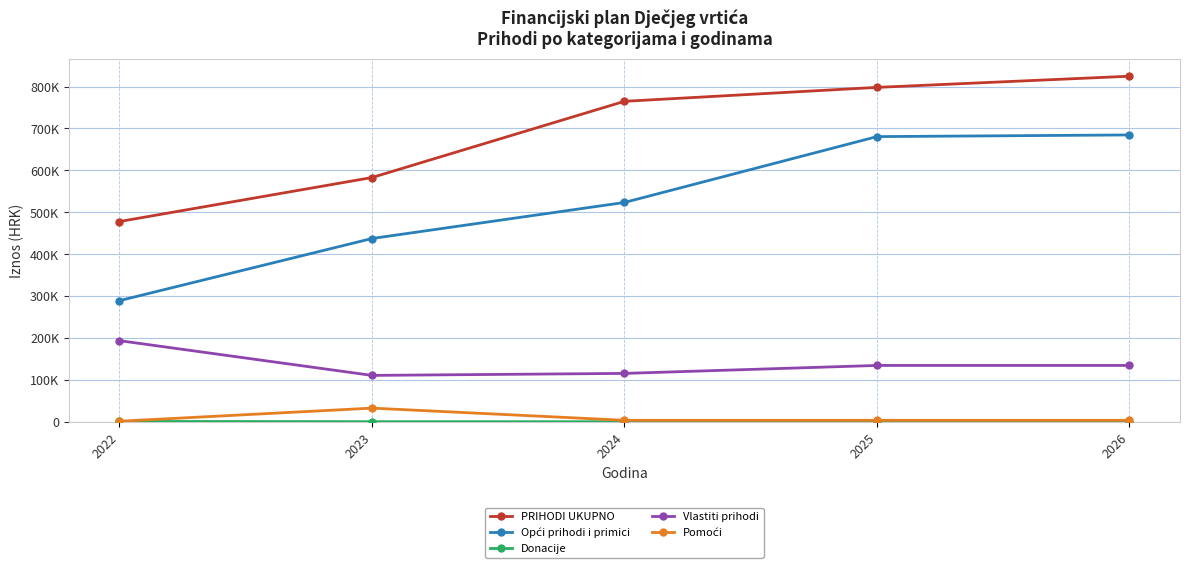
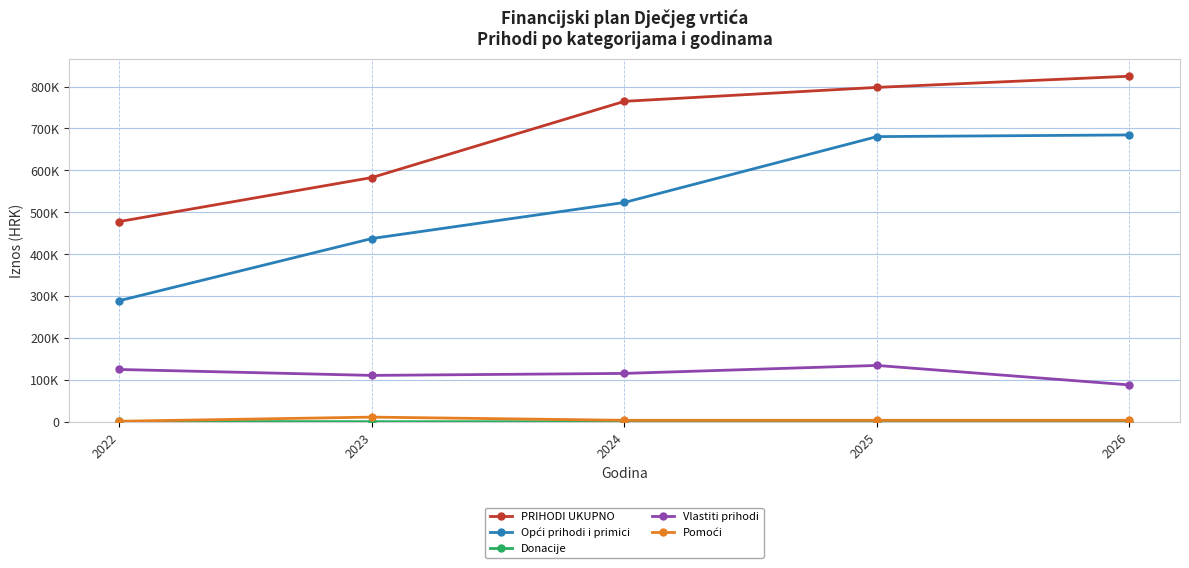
  {
    "PRIHODI UKUPNO": {
      "2022": 480000,
      "2023": 580000,
      "2024": 760000,
      "2025": 800000,
      "2026": 820000
    },
    "Opći prihodi i primici": {
      "2022": 290000,
      "2023": 440000,
      "2024": 520000,
      "2025": 680000,
      "2026": 680000
    },
    "Donacije": {
      "2023": 0
    },
    "Vlastiti prihodi": {
-     "2022": 190000,
+     "2022": 130000,
      "2023": 110000,
      "2024": 120000,
      "2025": 140000,
-     "2026": 140000
+     "2026": 90000
    },
    "Pomoći": {
-     "2023": 30000
+     "2023": 10000
    }
  }
